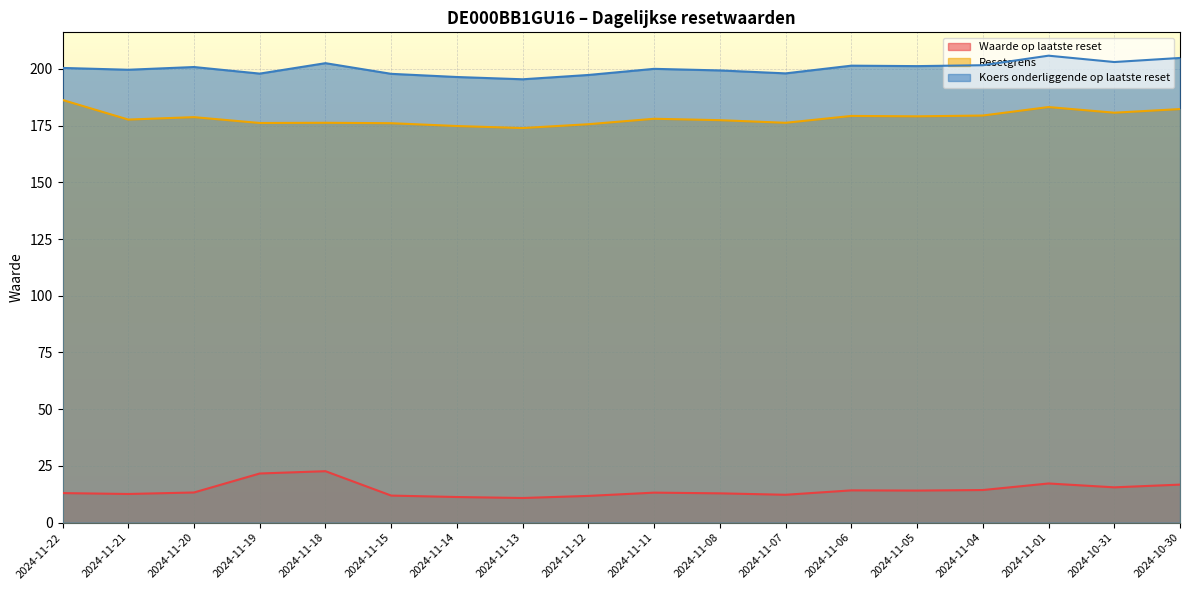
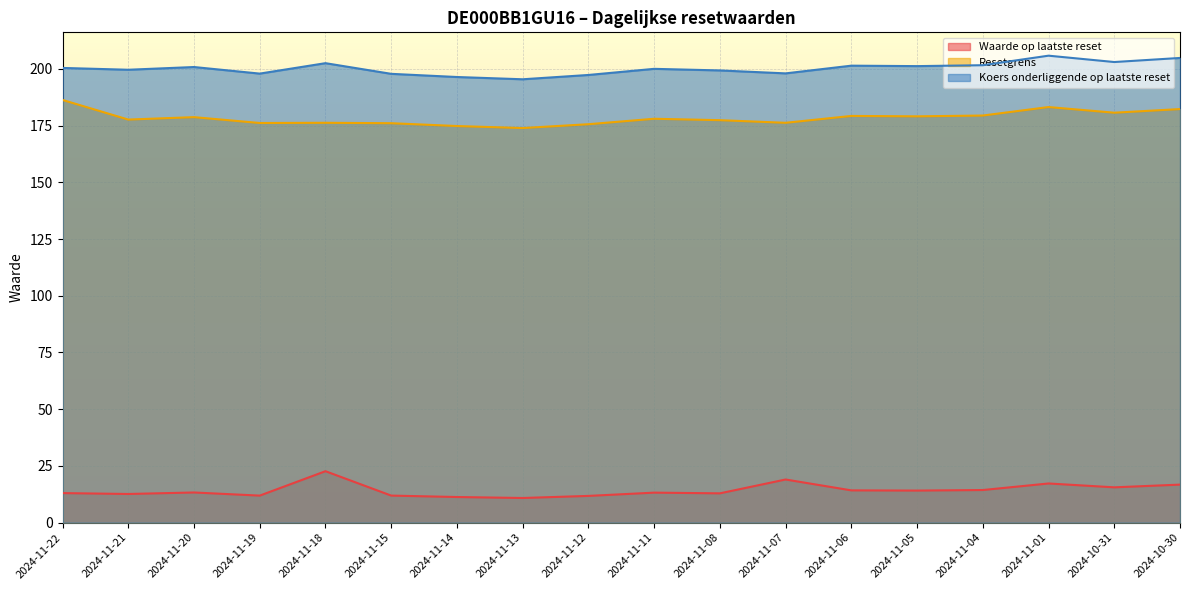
  {
    "Waarde op laatste reset": {
      "2024-11-22": 13,
      "2024-11-21": 13,
      "2024-11-20": 13,
-     "2024-11-19": 22,
+     "2024-11-19": 12,
      "2024-11-18": 23,
      "2024-11-15": 12,
      "2024-11-14": 11,
      "2024-11-13": 11,
      "2024-11-12": 12,
      "2024-11-11": 13,
      "2024-11-08": 13,
-     "2024-11-07": 12,
+     "2024-11-07": 19,
      "2024-11-06": 14,
      "2024-11-05": 14,
      "2024-11-04": 14,
      "2024-11-01": 17,
      "2024-10-31": 16,
      "2024-10-30": 17
    },
    "Resetgrens": {
      "2024-11-22": 186,
      "2024-11-21": 178,
      "2024-11-20": 179,
      "2024-11-19": 176,
      "2024-11-18": 176,
      "2024-11-15": 176,
      "2024-11-14": 175,
      "2024-11-13": 174,
      "2024-11-12": 176,
      "2024-11-11": 178,
      "2024-11-08": 177,
      "2024-11-07": 176,
      "2024-11-06": 179,
      "2024-11-05": 179,
      "2024-11-04": 179,
      "2024-11-01": 183,
      "2024-10-31": 181,
      "2024-10-30": 182
    },
    "Koers onderliggende op laatste reset": {
      "2024-11-22": 200,
      "2024-11-21": 200,
      "2024-11-20": 201,
      "2024-11-19": 198,
      "2024-11-18": 203,
      "2024-11-15": 198,
      "2024-11-14": 196,
      "2024-11-13": 195,
      "2024-11-12": 197,
      "2024-11-11": 200,
      "2024-11-08": 199,
      "2024-11-07": 198,
      "2024-11-06": 201,
      "2024-11-05": 201,
      "2024-10-30": 205
    }
  }
